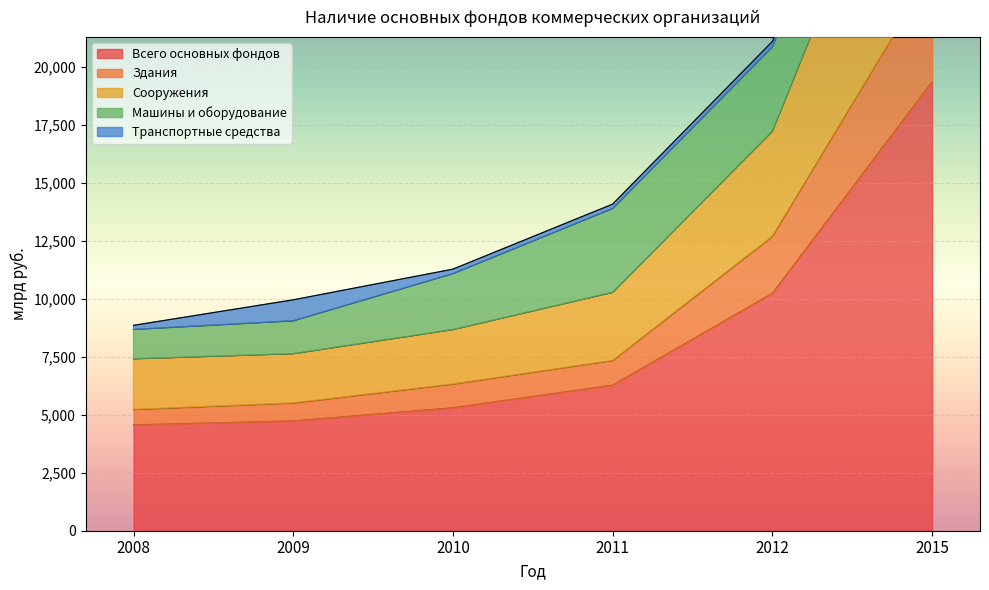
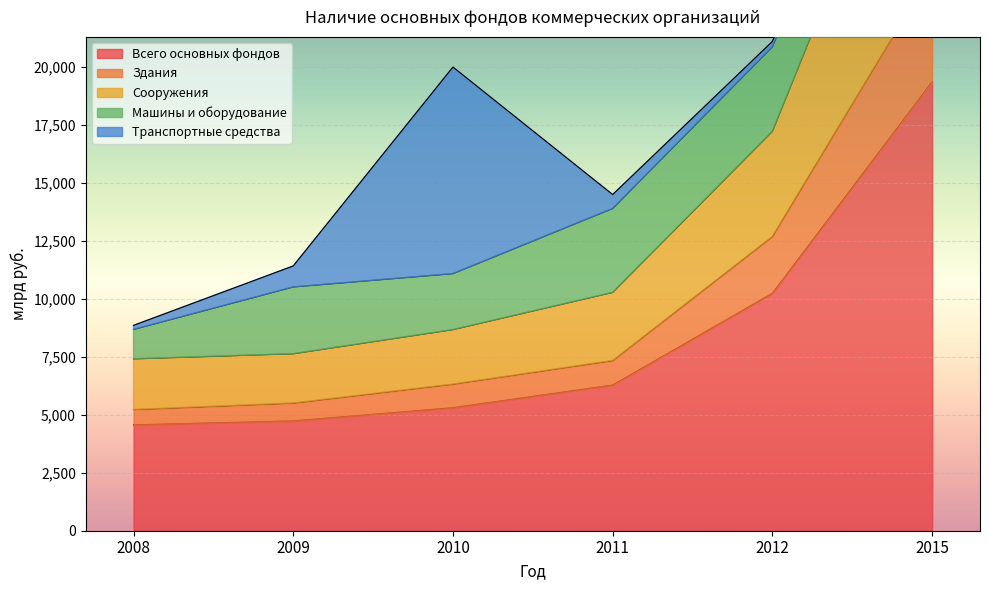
  {
    "Машины и оборудование": {
      "2008": "1,300",
-     "2009": "1,400",
+     "2009": "2,900",
      "2010": "2,400",
      "2011": "3,600",
      "2012": "3,600"
    },
    "Транспортные средства": {
      "2008": "200",
      "2009": "900",
-     "2010": "200",
-     "2011": "200",
+     "2010": "8,900",
+     "2011": "600",
      "2012": "200"
    }
  }
